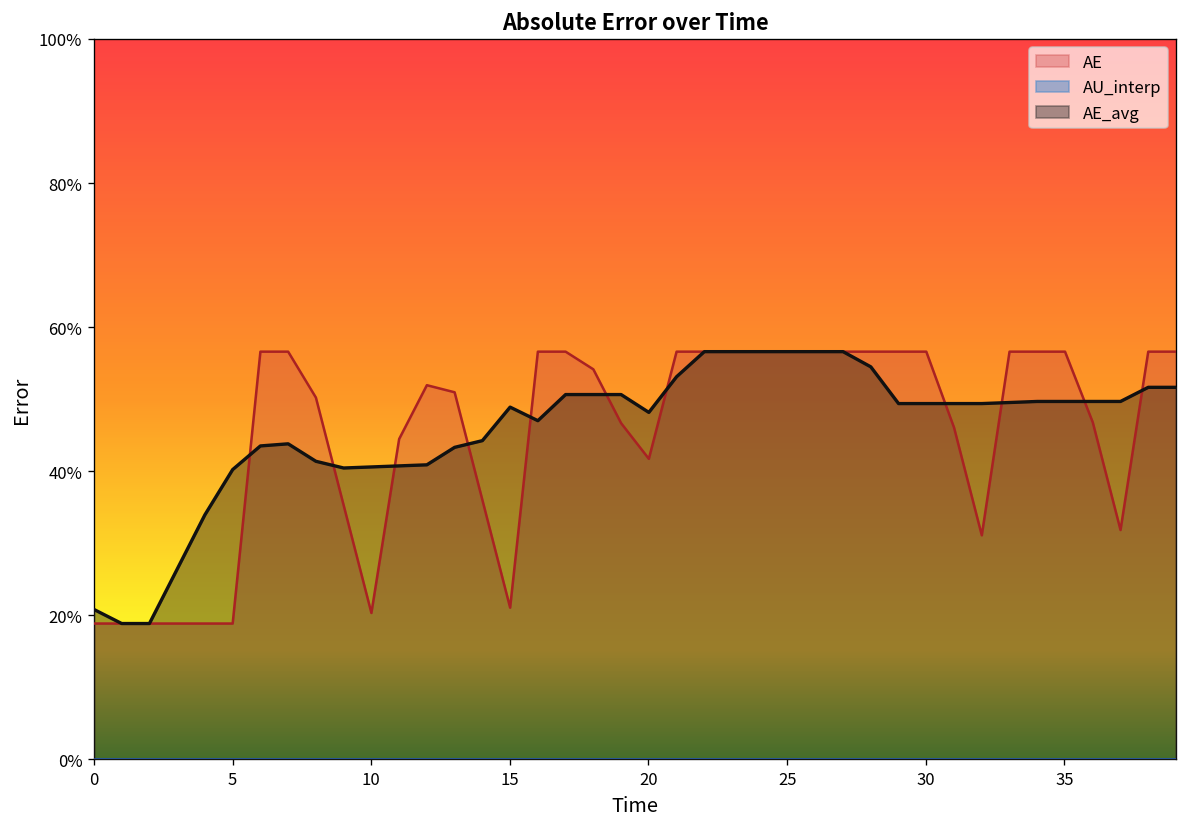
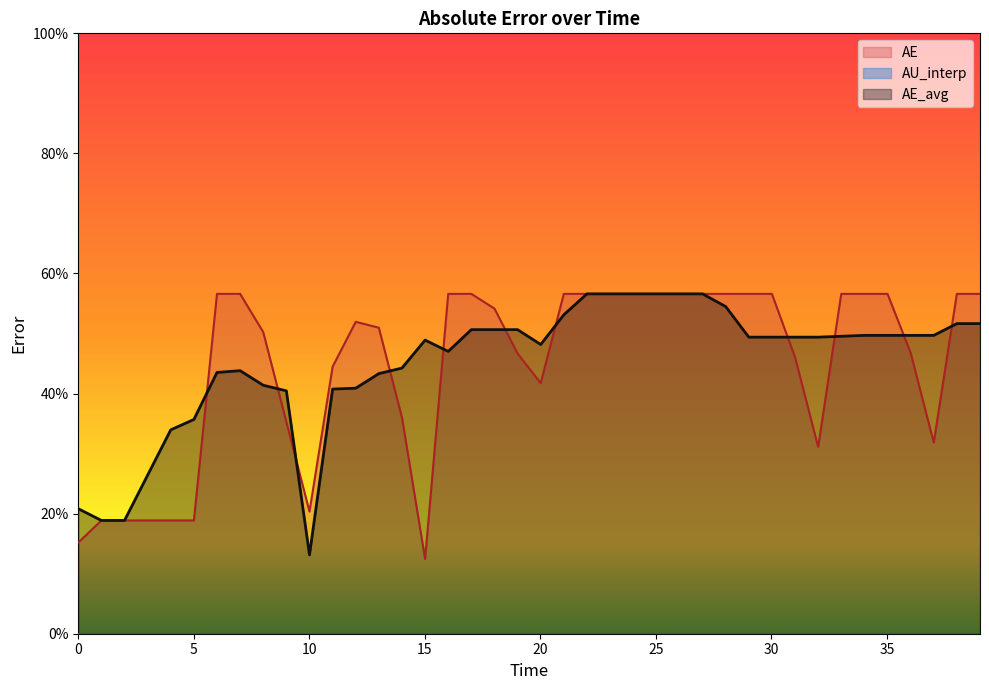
  {
    "AE": {
-     "0": "19%",
+     "0": "15%",
      "5": "19%",
      "10": "20%",
-     "15": "21%",
+     "15": "12%",
      "20": "42%"
    },
    "AU_interp": {
      "0": "0%",
      "5": "0%",
      "10": "0%",
      "15": "0%",
      "20": "0%",
      "25": "0%"
    },
    "AE_avg": {
      "0": "21%",
-     "5": "40%",
-     "10": "41%",
+     "5": "36%",
+     "10": "13%",
      "15": "49%",
      "20": "48%"
    }
  }
